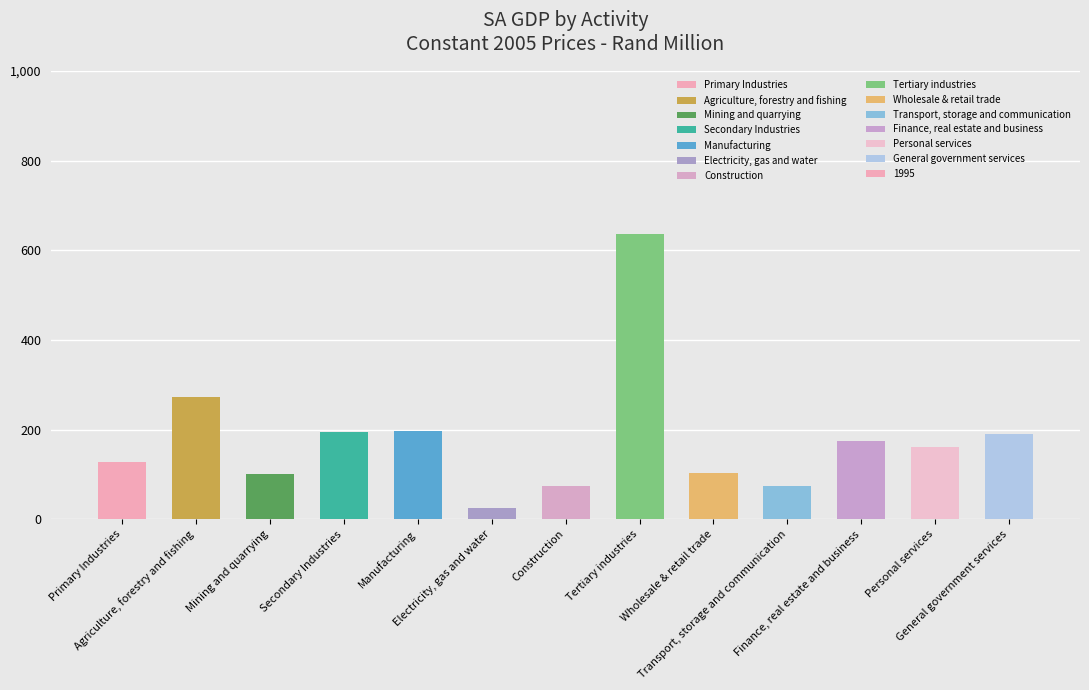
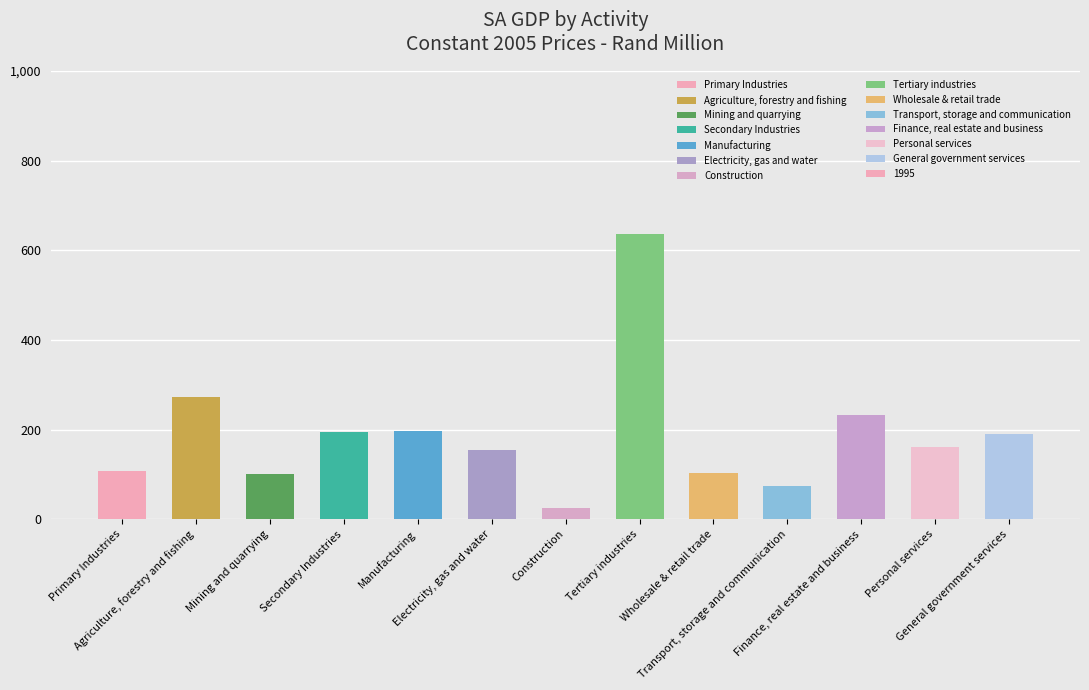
  {
-   "Primary Industries": 130,
+   "Primary Industries": 110,
    "Agriculture, forestry and fishing": 270,
    "Mining and quarrying": 100,
    "Secondary Industries": 200,
    "Manufacturing": 200,
-   "Electricity, gas and water": 30,
-   "Construction": 70,
+   "Electricity, gas and water": 150,
+   "Construction": 30,
    "Tertiary industries": 640,
    "Wholesale & retail trade": 100,
    "Transport, storage and communication": 70,
-   "Finance, real estate and business": 170,
+   "Finance, real estate and business": 230,
    "Personal services": 160,
    "General government services": 190
  }
